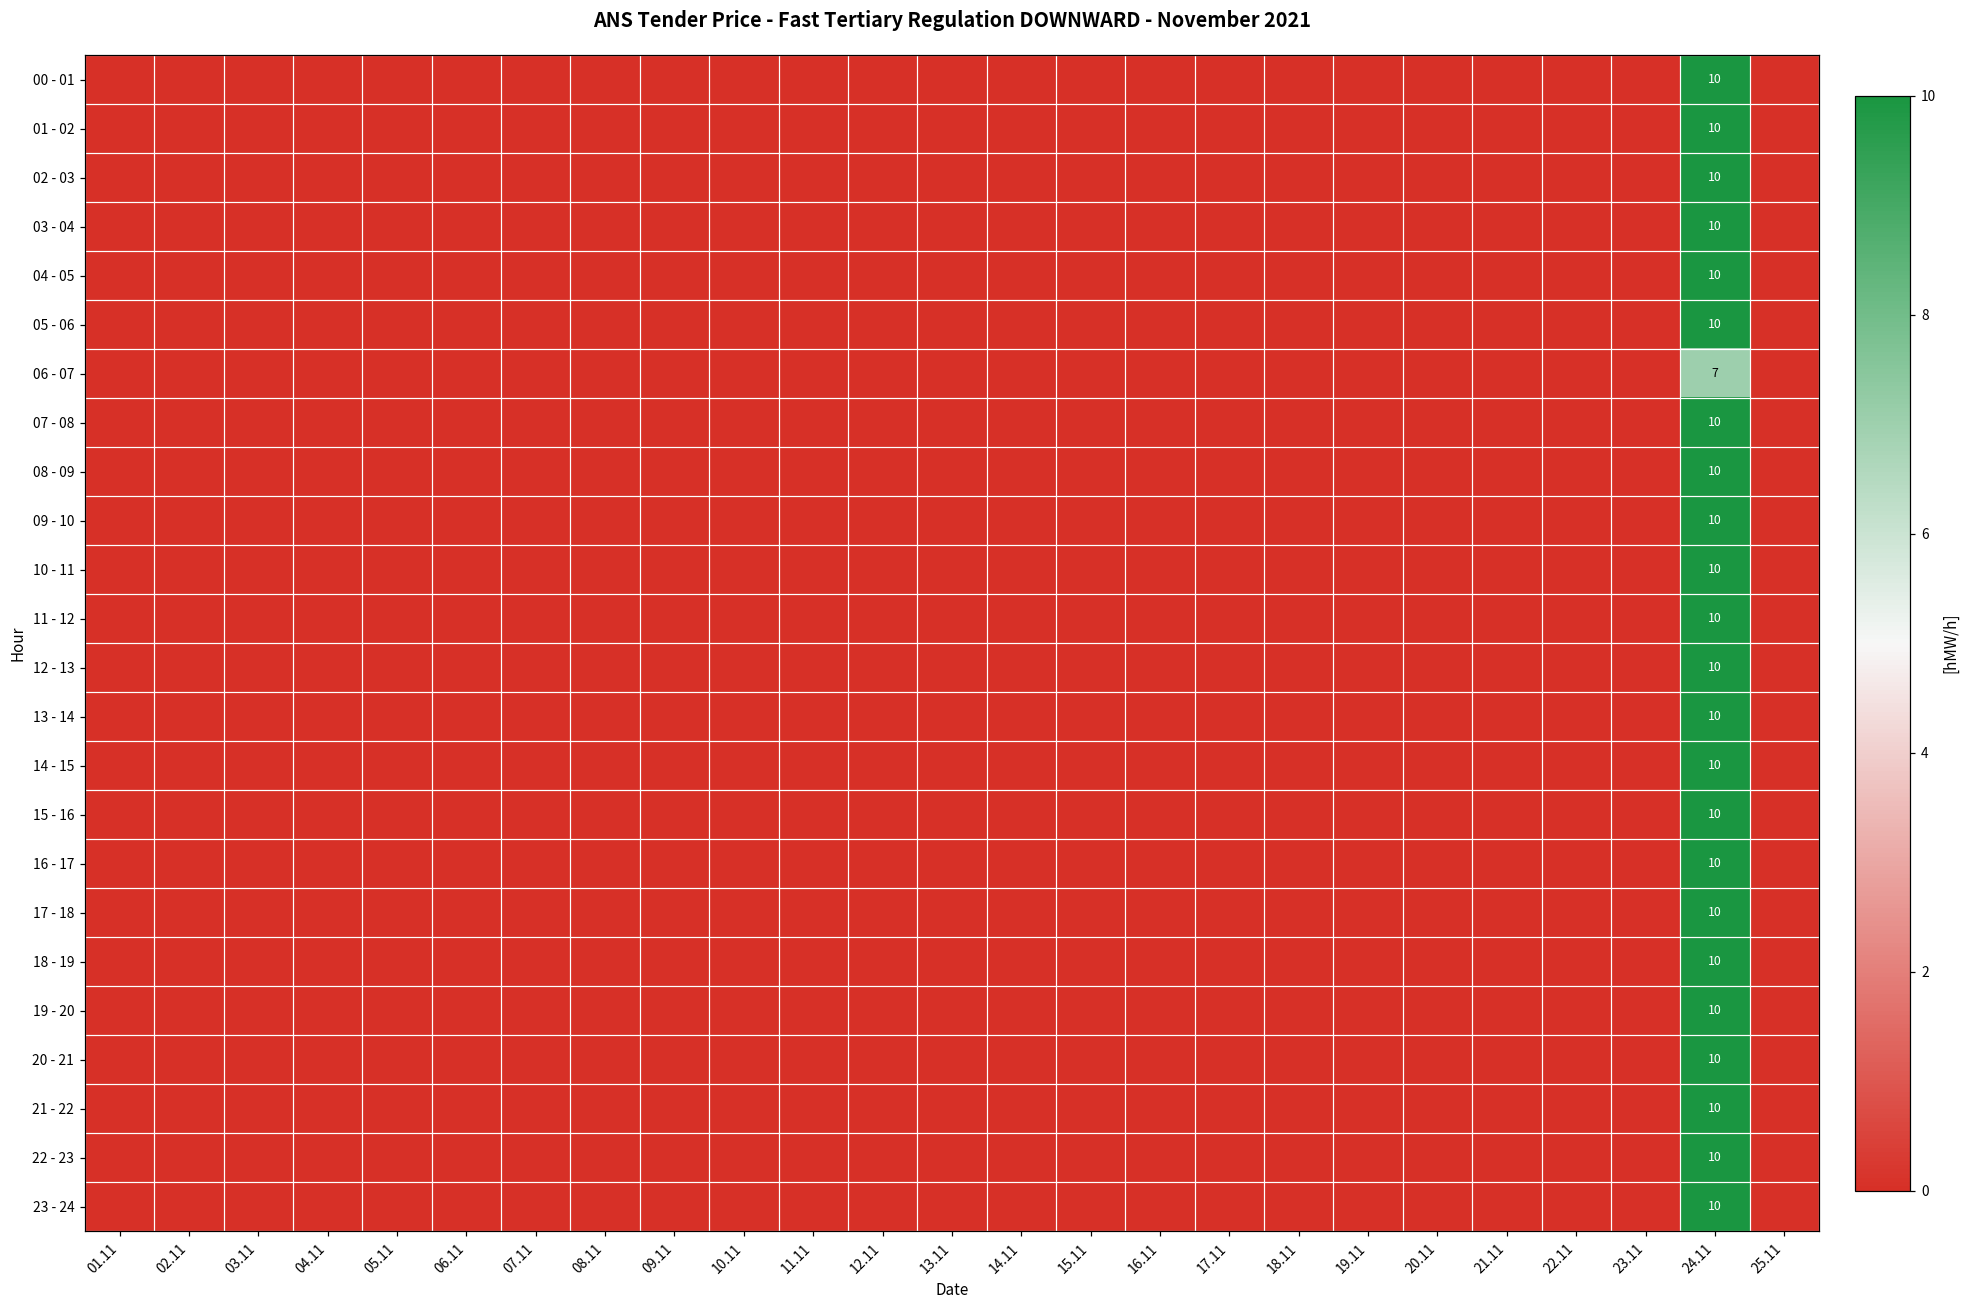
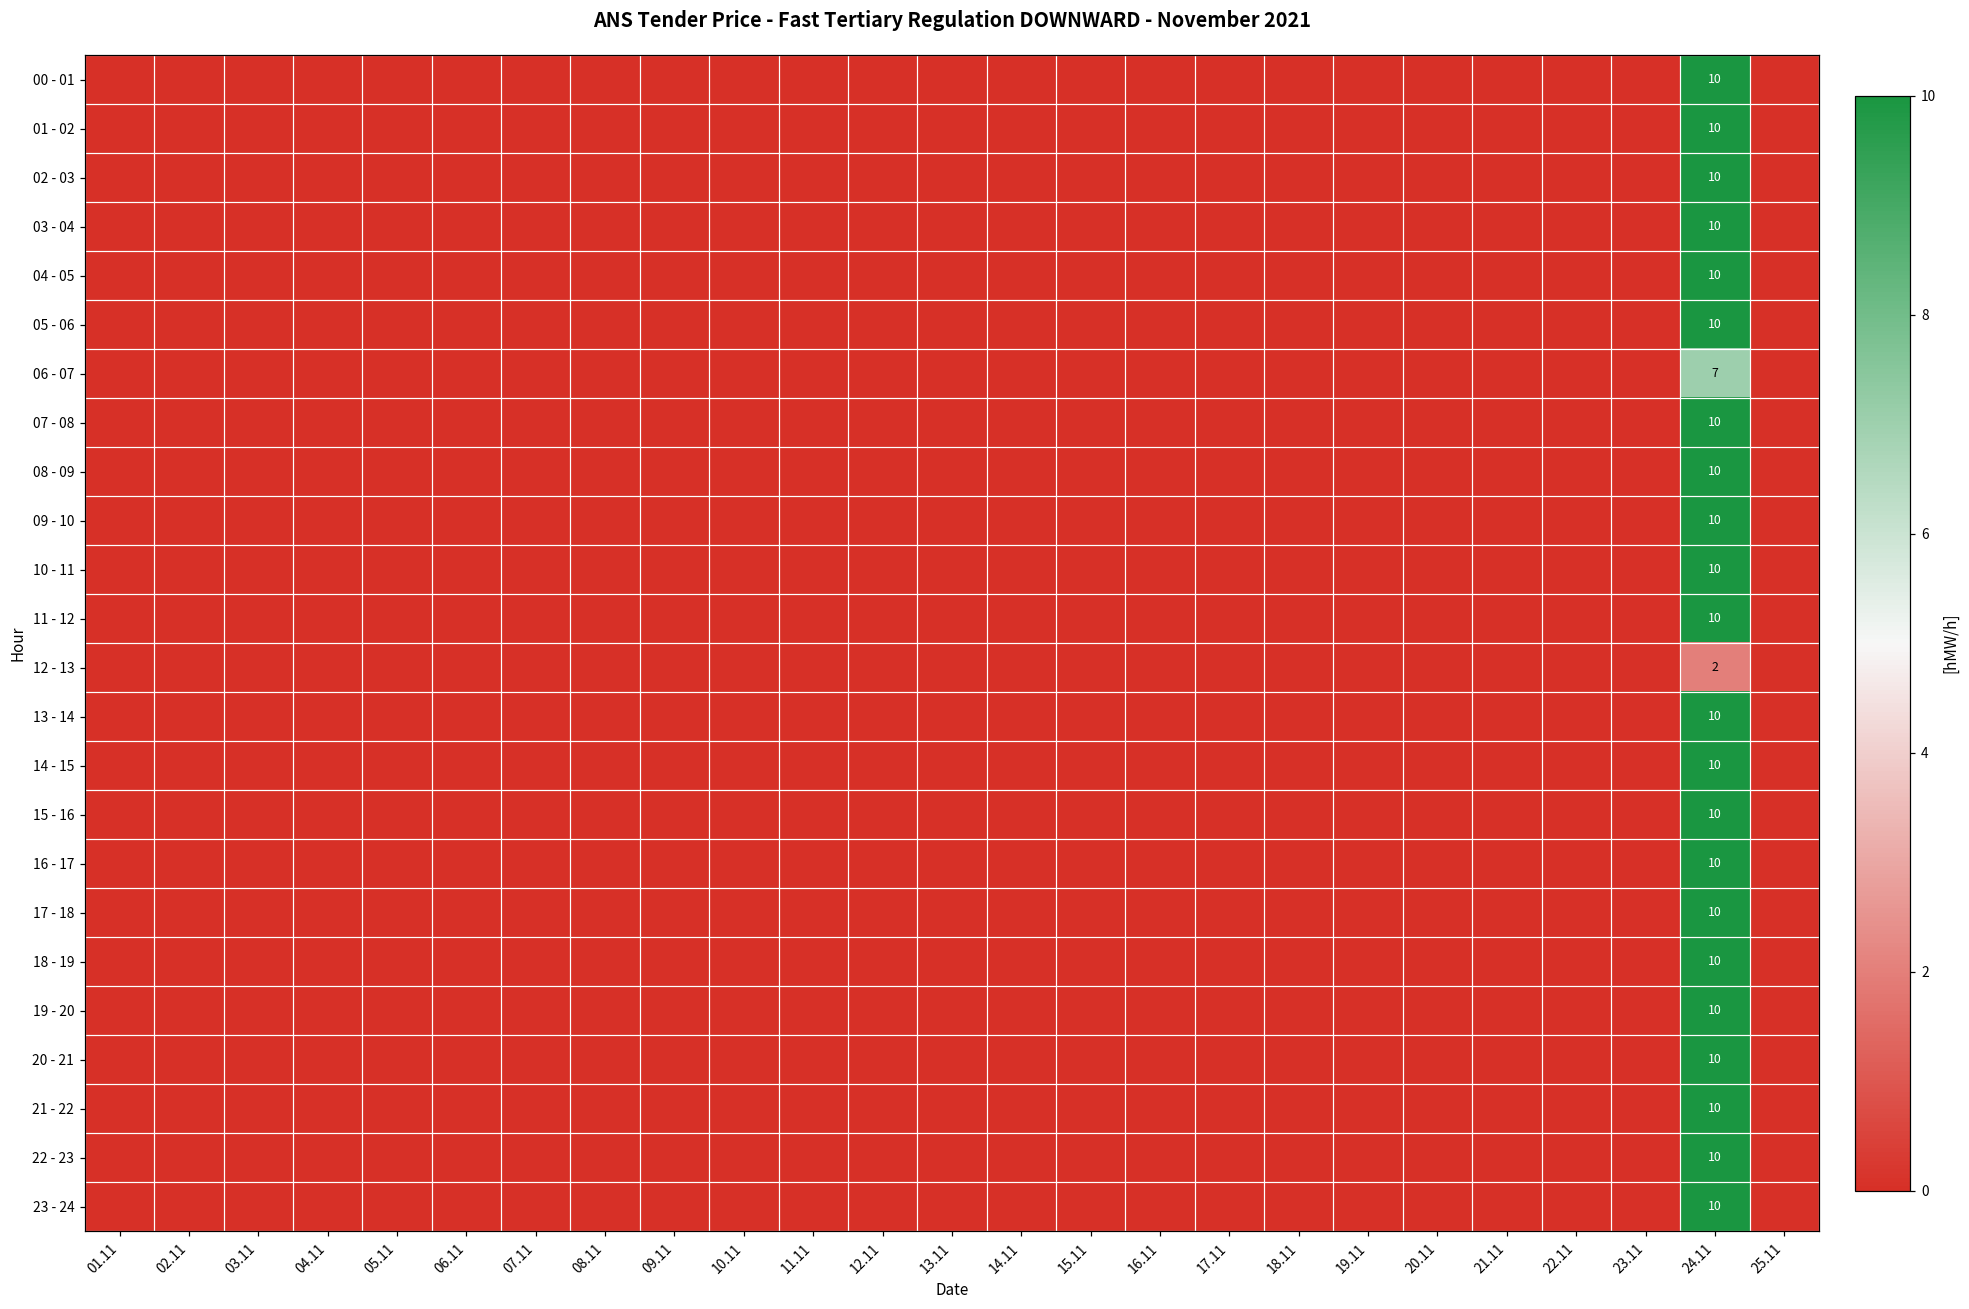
  {
    "00 - 01": {
      "24.11": 10
    },
    "01 - 02": {
      "24.11": 10
    },
    "02 - 03": {
      "24.11": 10
    },
    "03 - 04": {
      "24.11": 10
    },
    "04 - 05": {
      "24.11": 10
    },
    "05 - 06": {
      "24.11": 10
    },
    "06 - 07": {
      "24.11": 7
    },
    "07 - 08": {
      "24.11": 10
    },
    "08 - 09": {
      "24.11": 10
    },
    "09 - 10": {
      "24.11": 10
    },
    "10 - 11": {
      "24.11": 10
    },
    "11 - 12": {
      "24.11": 10
    },
    "12 - 13": {
-     "24.11": 10
+     "24.11": 2
    },
    "13 - 14": {
      "24.11": 10
    },
    "14 - 15": {
      "24.11": 10
    },
    "15 - 16": {
      "24.11": 10
    },
    "16 - 17": {
      "24.11": 10
    },
    "17 - 18": {
      "24.11": 10
    },
    "18 - 19": {
      "24.11": 10
    },
    "19 - 20": {
      "24.11": 10
    },
    "20 - 21": {
      "24.11": 10
    },
    "21 - 22": {
      "24.11": 10
    },
    "22 - 23": {
      "24.11": 10
    },
    "23 - 24": {
      "24.11": 10
    }
  }
